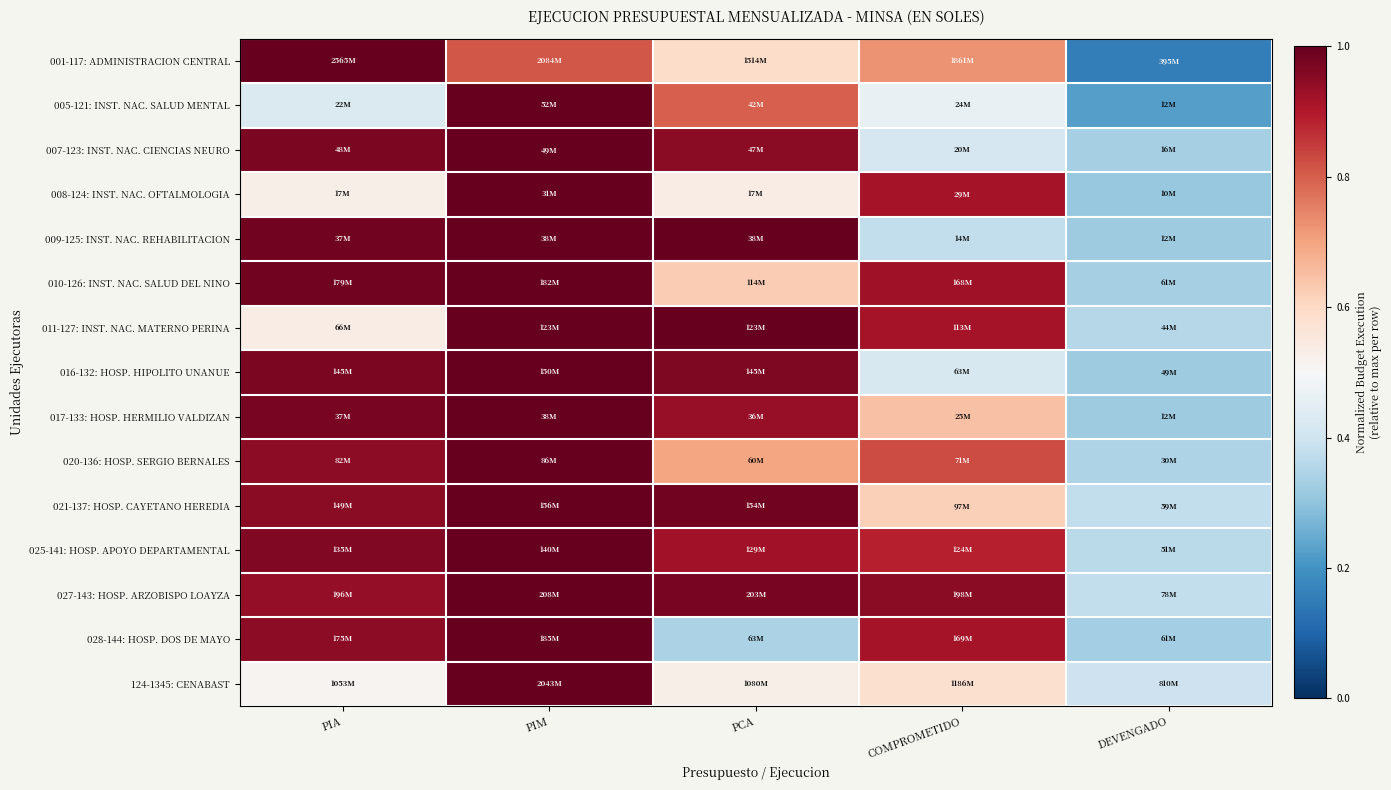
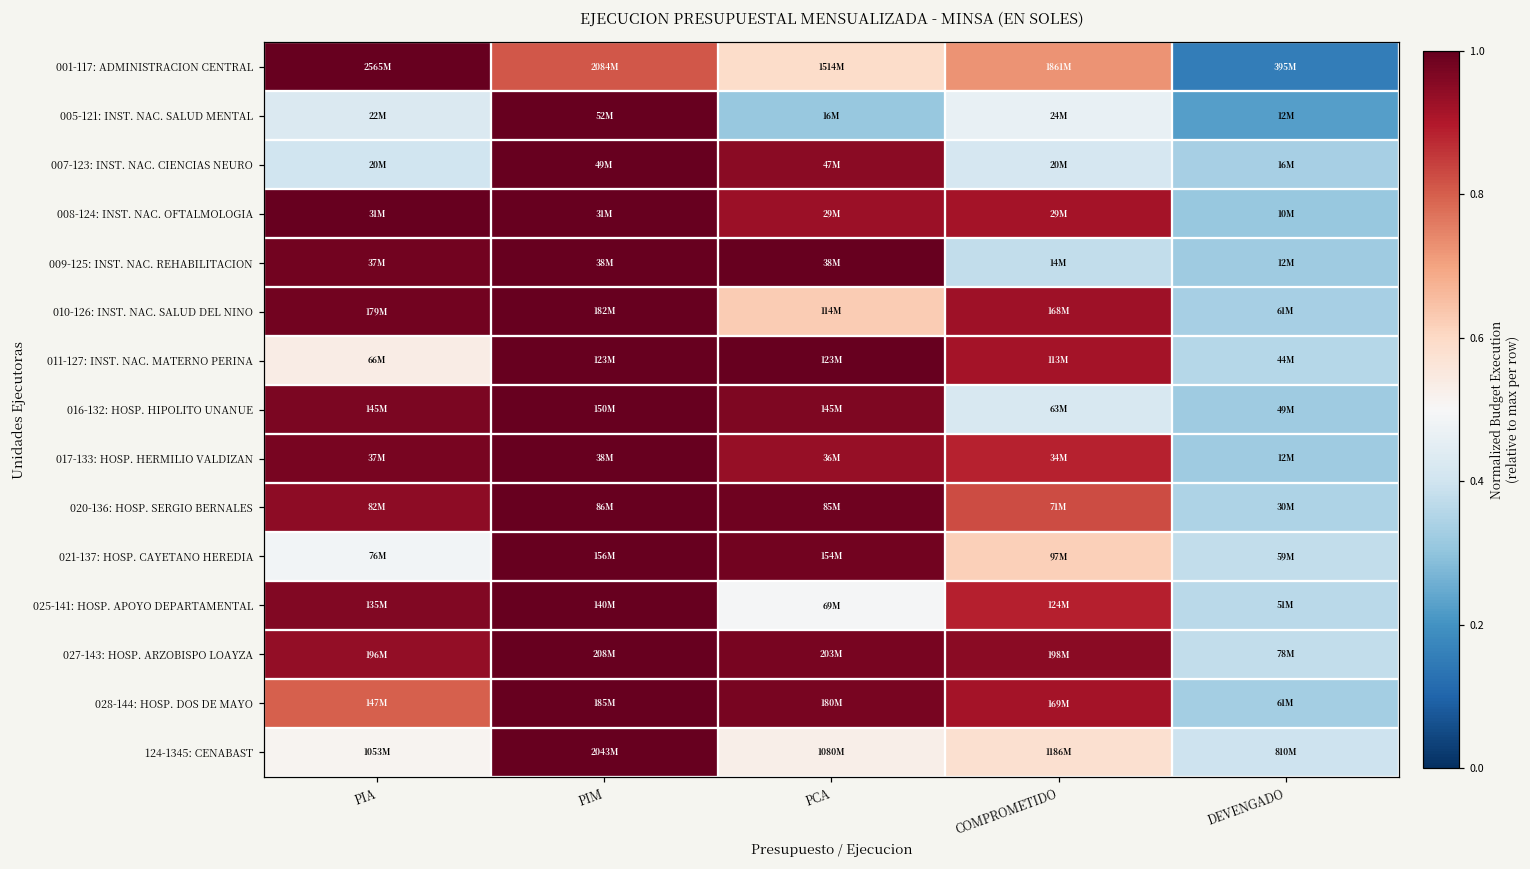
  {
    "001-117: ADMINISTRACION CENTRAL": {
      "PIA": "2565M",
      "PIM": "2084M",
      "PCA": "1514M",
      "COMPROMETIDO": "1861M",
      "DEVENGADO": "395M"
    },
    "005-121: INST. NAC. SALUD MENTAL": {
      "PIA": "22M",
      "PIM": "52M",
-     "PCA": "42M",
+     "PCA": "16M",
      "COMPROMETIDO": "24M",
      "DEVENGADO": "12M"
    },
    "007-123: INST. NAC. CIENCIAS NEURO": {
-     "PIA": "48M",
+     "PIA": "20M",
      "PIM": "49M",
      "PCA": "47M",
      "COMPROMETIDO": "20M",
      "DEVENGADO": "16M"
    },
    "008-124: INST. NAC. OFTALMOLOGIA": {
-     "PIA": "17M",
+     "PIA": "31M",
      "PIM": "31M",
-     "PCA": "17M",
+     "PCA": "29M",
      "COMPROMETIDO": "29M",
      "DEVENGADO": "10M"
    },
    "009-125: INST. NAC. REHABILITACION": {
      "PIA": "37M",
      "PIM": "38M",
      "PCA": "38M",
      "COMPROMETIDO": "14M",
      "DEVENGADO": "12M"
    },
    "010-126: INST. NAC. SALUD DEL NINO": {
      "PIA": "179M",
      "PIM": "182M",
      "PCA": "114M",
      "COMPROMETIDO": "168M",
      "DEVENGADO": "61M"
    },
    "011-127: INST. NAC. MATERNO PERINA": {
      "PIA": "66M",
      "PIM": "123M",
      "PCA": "123M",
      "COMPROMETIDO": "113M",
      "DEVENGADO": "44M"
    },
    "016-132: HOSP. HIPOLITO UNANUE": {
      "PIA": "145M",
      "PIM": "150M",
      "PCA": "145M",
      "COMPROMETIDO": "63M",
      "DEVENGADO": "49M"
    },
    "017-133: HOSP. HERMILIO VALDIZAN": {
      "PIA": "37M",
      "PIM": "38M",
      "PCA": "36M",
-     "COMPROMETIDO": "25M",
+     "COMPROMETIDO": "34M",
      "DEVENGADO": "12M"
    },
    "020-136: HOSP. SERGIO BERNALES": {
      "PIA": "82M",
      "PIM": "86M",
-     "PCA": "60M",
+     "PCA": "85M",
      "COMPROMETIDO": "71M",
      "DEVENGADO": "30M"
    },
    "021-137: HOSP. CAYETANO HEREDIA": {
-     "PIA": "149M",
+     "PIA": "76M",
      "PIM": "156M",
      "PCA": "154M",
      "COMPROMETIDO": "97M",
      "DEVENGADO": "59M"
    },
    "025-141: HOSP. APOYO DEPARTAMENTAL": {
      "PIA": "135M",
      "PIM": "140M",
-     "PCA": "129M",
+     "PCA": "69M",
      "COMPROMETIDO": "124M",
      "DEVENGADO": "51M"
    },
    "027-143: HOSP. ARZOBISPO LOAYZA": {
      "PIA": "196M",
      "PIM": "208M",
      "PCA": "203M",
      "COMPROMETIDO": "198M",
      "DEVENGADO": "78M"
    },
    "028-144: HOSP. DOS DE MAYO": {
-     "PIA": "175M",
+     "PIA": "147M",
      "PIM": "185M",
-     "PCA": "63M",
+     "PCA": "180M",
      "COMPROMETIDO": "169M",
      "DEVENGADO": "61M"
    },
    "124-1345: CENABAST": {
      "PIA": "1053M",
      "PIM": "2043M",
      "PCA": "1080M",
      "COMPROMETIDO": "1186M",
      "DEVENGADO": "810M"
    }
  }
